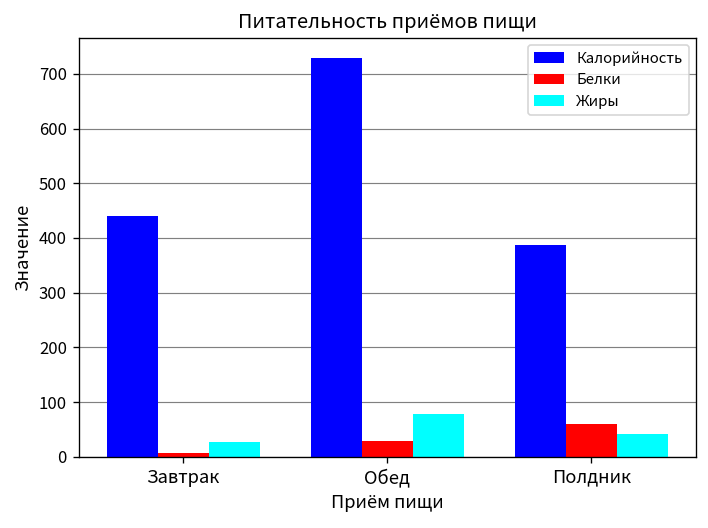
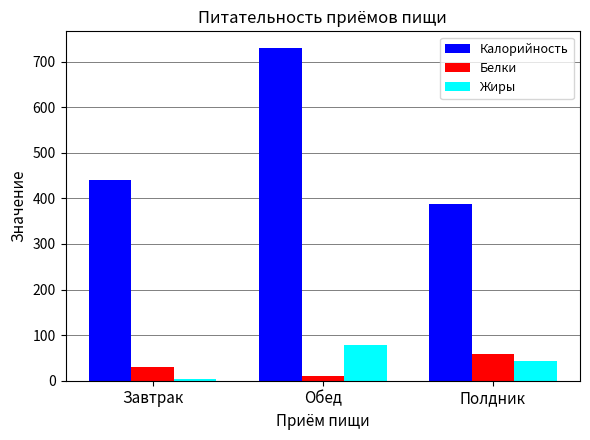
  {
    "Калорийность": {
      "Завтрак": 440,
      "Обед": 730,
      "Полдник": 390
    },
    "Белки": {
-     "Завтрак": 10,
-     "Обед": 30,
+     "Завтрак": 30,
+     "Обед": 10,
      "Полдник": 60
    },
    "Жиры": {
-     "Завтрак": 30,
+     "Завтрак": 0,
      "Обед": 80,
      "Полдник": 40
    }
  }
